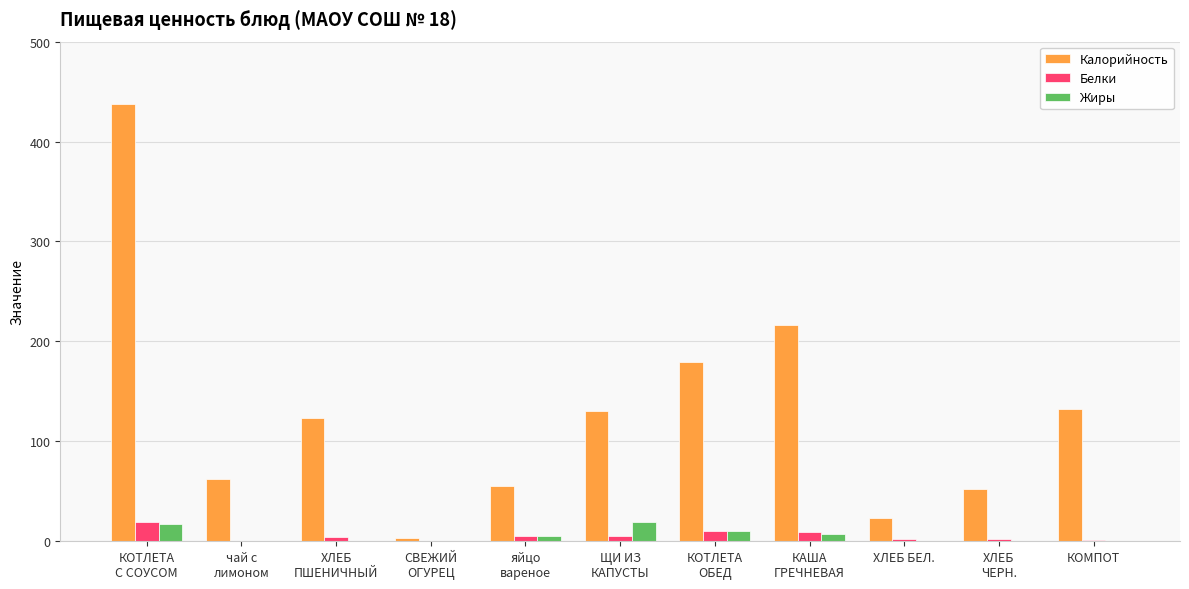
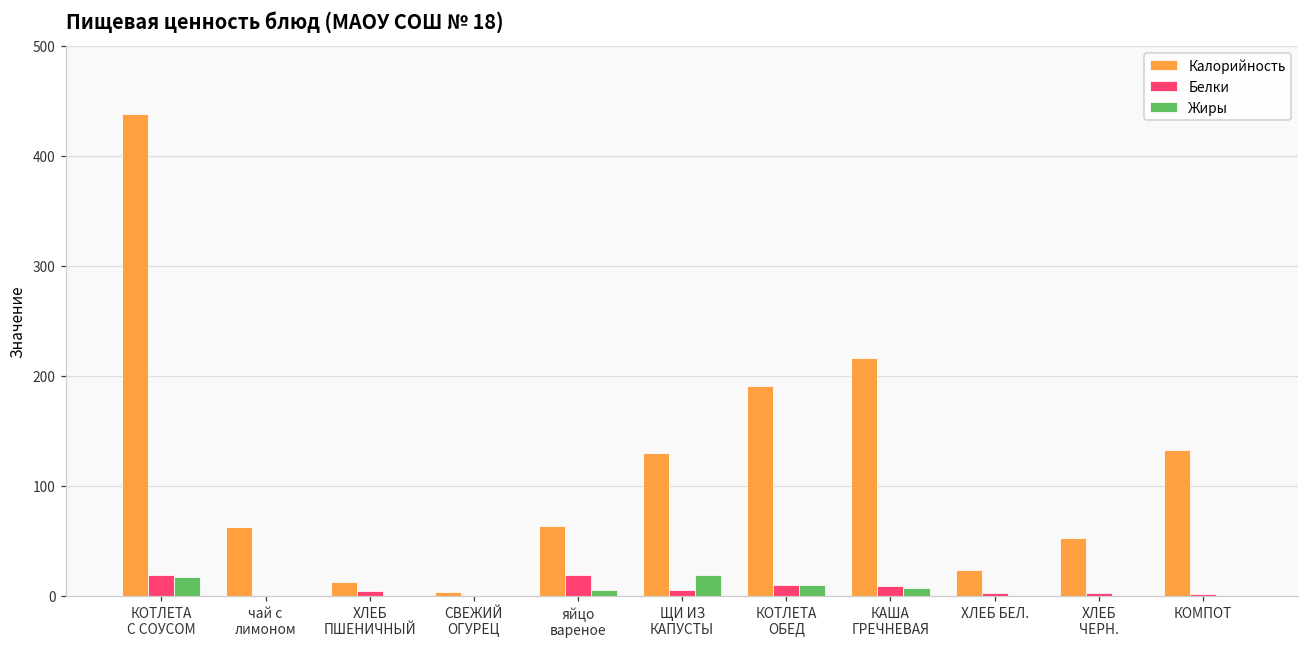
  {
    "Калорийность": {
      "КОТЛЕТА С СОУСОМ": 440,
      "чай с лимоном": 60,
-     "ХЛЕБ ПШЕНИЧНЫЙ": 120,
+     "ХЛЕБ ПШЕНИЧНЫЙ": 10,
      "СВЕЖИЙ ОГУРЕЦ": 0,
-     "яйцо вареное": 55,
+     "яйцо вареное": 63,
      "ЩИ ИЗ КАПУСТЫ": 130,
-     "КОТЛЕТА ОБЕД": 180,
+     "КОТЛЕТА ОБЕД": 190,
      "КАША ГРЕЧНЕВАЯ": 220,
      "ХЛЕБ БЕЛ.": 20,
      "ХЛЕБ ЧЕРН.": 50,
      "КОМПОТ": 130
    },
    "Белки": {
      "КОТЛЕТА С СОУСОМ": 20,
      "чай с лимоном": 0,
      "ХЛЕБ ПШЕНИЧНЫЙ": 0,
      "СВЕЖИЙ ОГУРЕЦ": 0,
-     "яйцо вареное": 10,
+     "яйцо вареное": 20,
      "ЩИ ИЗ КАПУСТЫ": 10,
      "КОТЛЕТА ОБЕД": 10,
      "КАША ГРЕЧНЕВАЯ": 10
    },
    "Жиры": {
      "КОТЛЕТА С СОУСОМ": 20,
      "чай с лимоном": 0,
      "ХЛЕБ ПШЕНИЧНЫЙ": 0,
      "СВЕЖИЙ ОГУРЕЦ": 0,
      "яйцо вареное": 10,
      "ЩИ ИЗ КАПУСТЫ": 20,
      "КОТЛЕТА ОБЕД": 10,
      "КАША ГРЕЧНЕВАЯ": 10,
      "ХЛЕБ БЕЛ.": 0,
      "ХЛЕБ ЧЕРН.": 0,
      "КОМПОТ": 0
    }
  }
